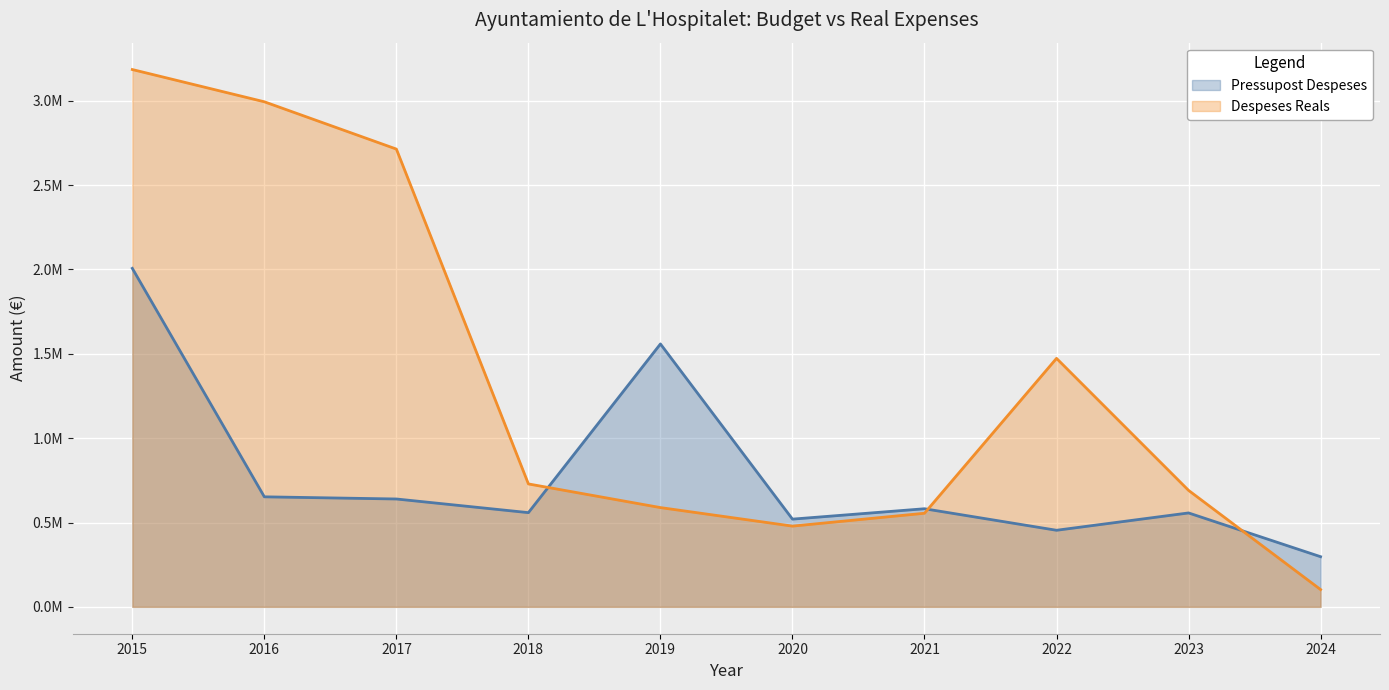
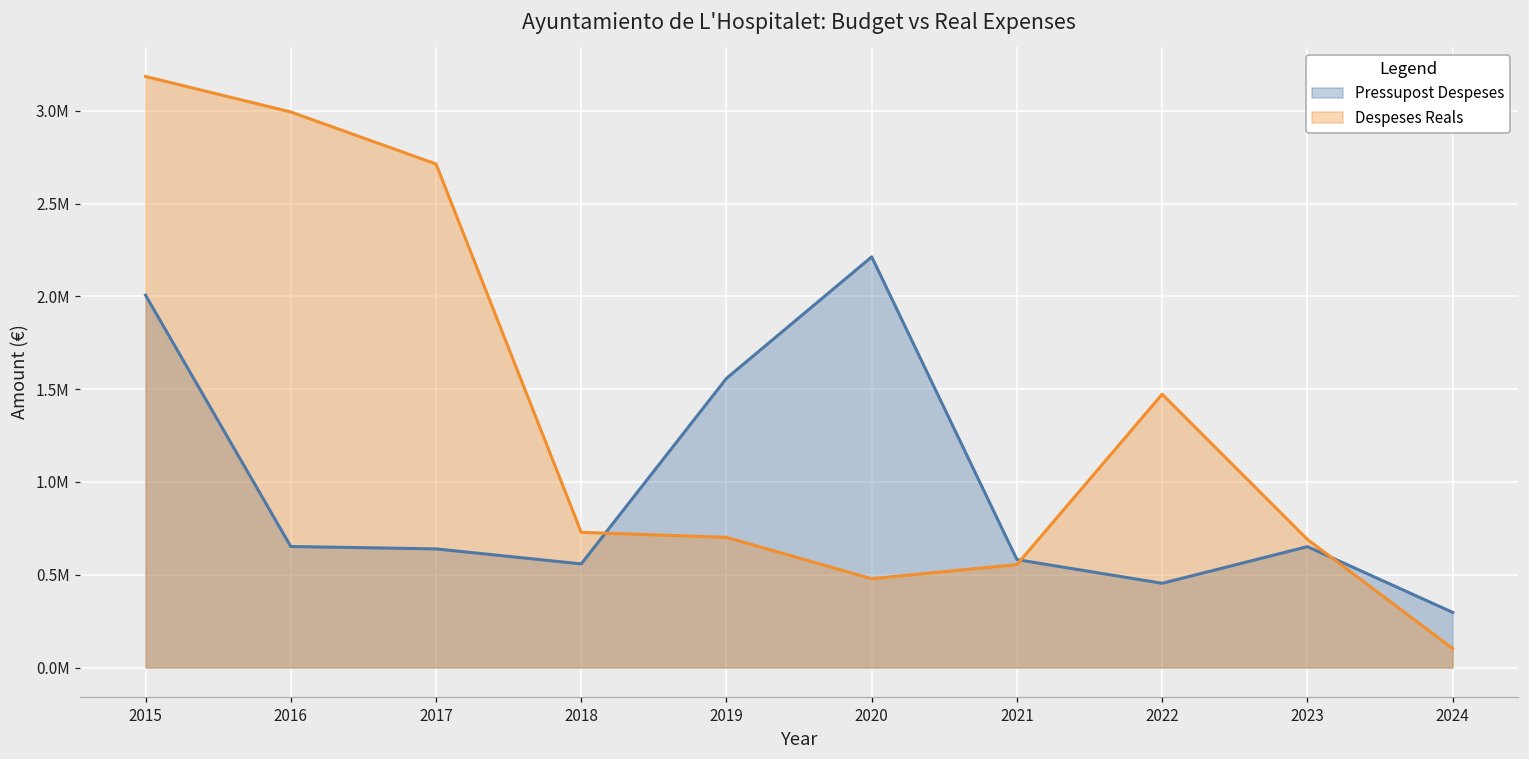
  {
    "Pressupost Despeses": {
      "2015": 2010000,
      "2016": 650000,
      "2017": 640000,
      "2018": 560000,
      "2019": 1560000,
-     "2020": 520000,
+     "2020": 2210000,
      "2021": 580000,
      "2022": 450000,
-     "2023": 560000,
+     "2023": 650000,
      "2024": 300000
    },
    "Despeses Reals": {
      "2015": 3190000,
      "2016": 2990000,
      "2017": 2710000,
      "2018": 730000,
-     "2019": 590000,
+     "2019": 700000,
      "2020": 480000,
      "2021": 550000,
      "2022": 1470000,
      "2023": 690000,
      "2024": 100000
    }
  }
